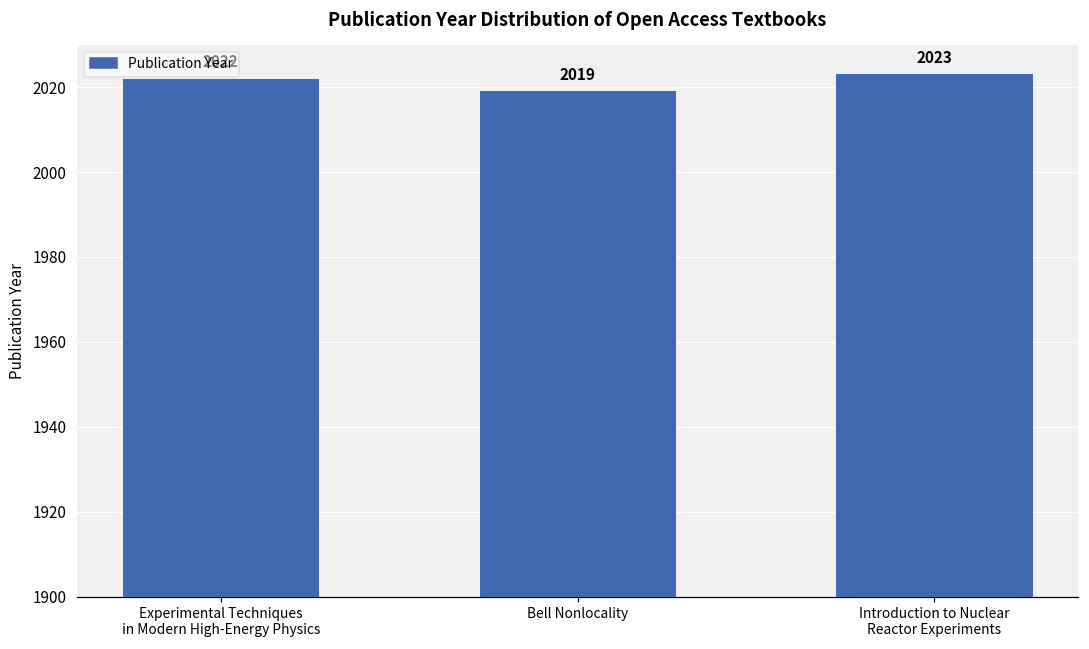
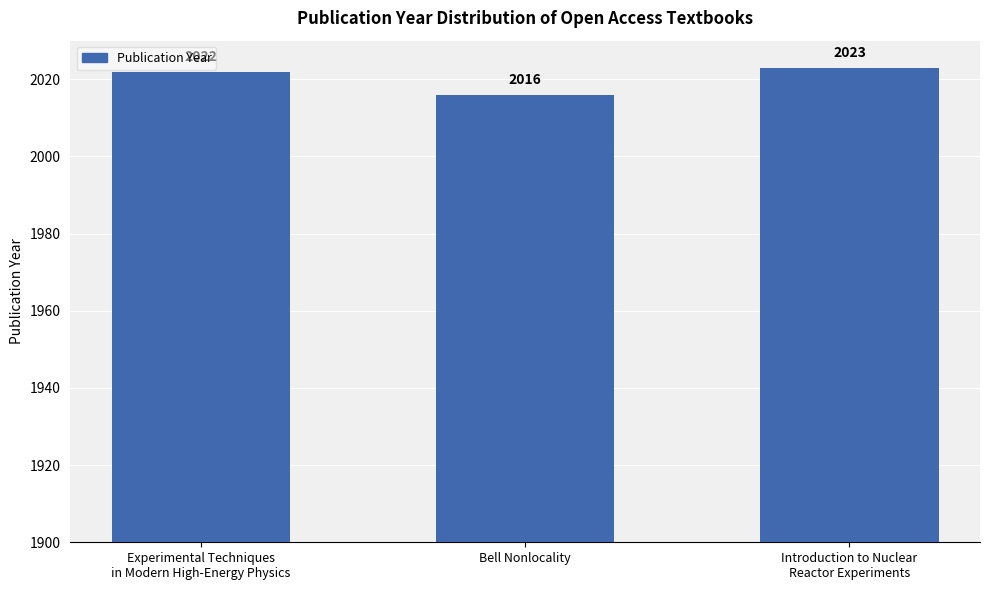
  {
-   "Bell Nonlocality": 2019,
+   "Bell Nonlocality": 2016,
    "Introduction to Nuclear Reactor Experiments": 2023
  }
